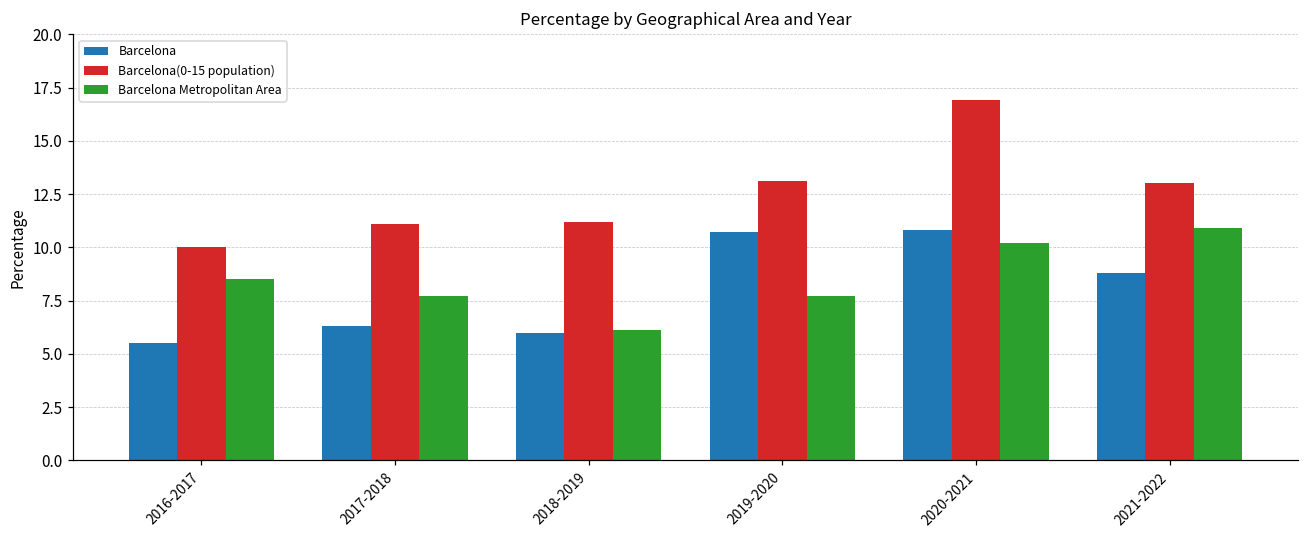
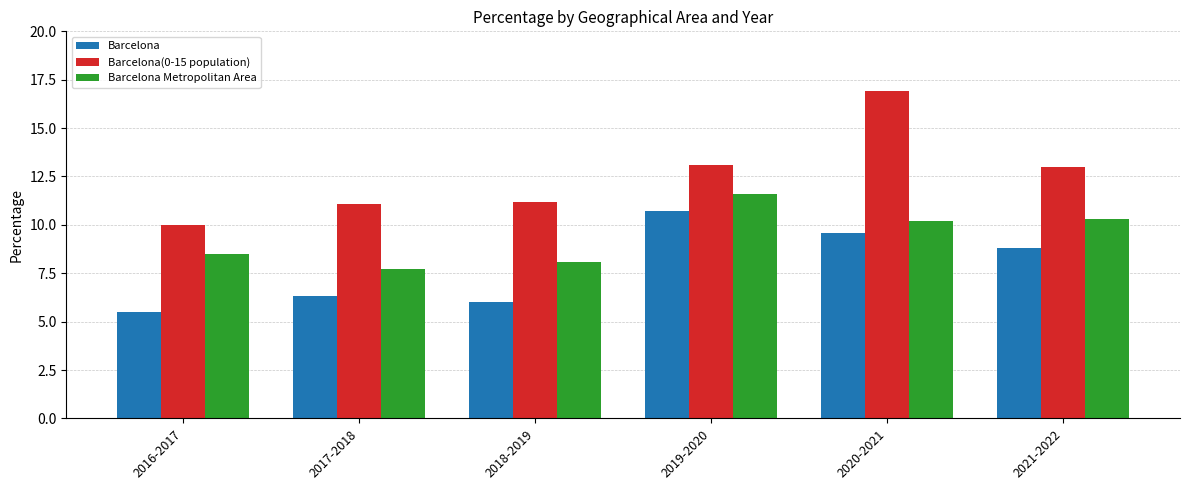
  {
    "Barcelona": {
      "2016-2017": 5.5,
      "2017-2018": 6.3,
      "2018-2019": 6.0,
      "2019-2020": 10.7,
-     "2020-2021": 10.8,
+     "2020-2021": 9.6,
      "2021-2022": 8.8
    },
    "Barcelona(0-15 population)": {
      "2016-2017": 10.0,
      "2017-2018": 11.1,
      "2018-2019": 11.2,
      "2019-2020": 13.1,
      "2020-2021": 16.9,
      "2021-2022": 13.0
    },
    "Barcelona Metropolitan Area": {
      "2016-2017": 8.5,
      "2017-2018": 7.7,
-     "2018-2019": 6.1,
-     "2019-2020": 7.7,
+     "2018-2019": 8.1,
+     "2019-2020": 11.6,
      "2020-2021": 10.2,
-     "2021-2022": 10.9
+     "2021-2022": 10.3
    }
  }
